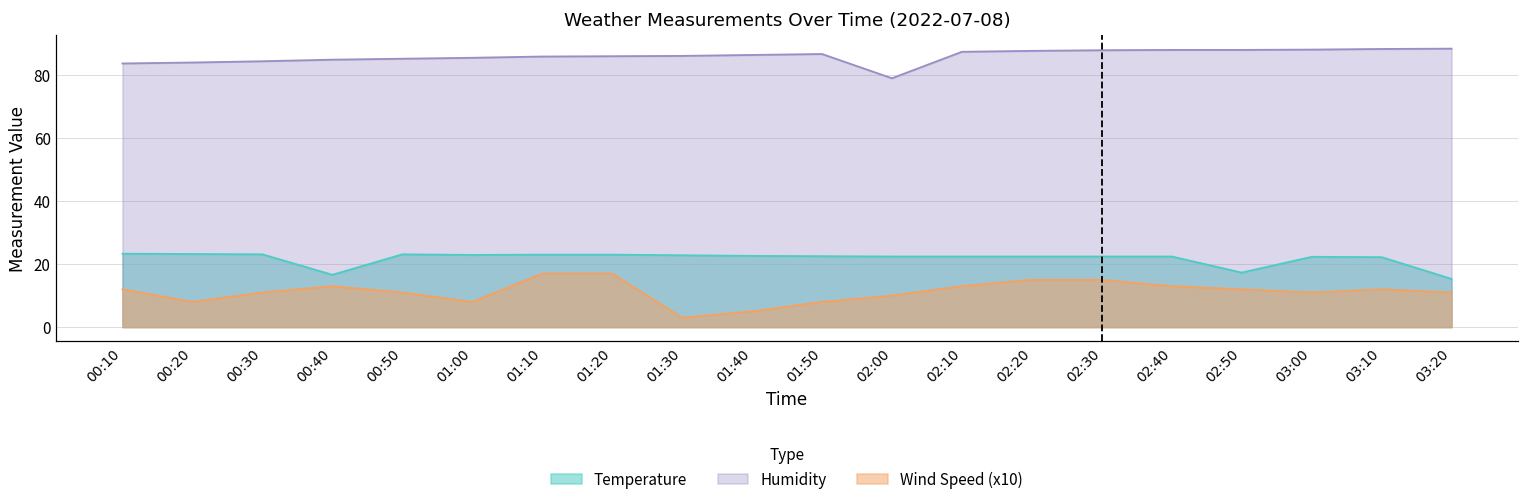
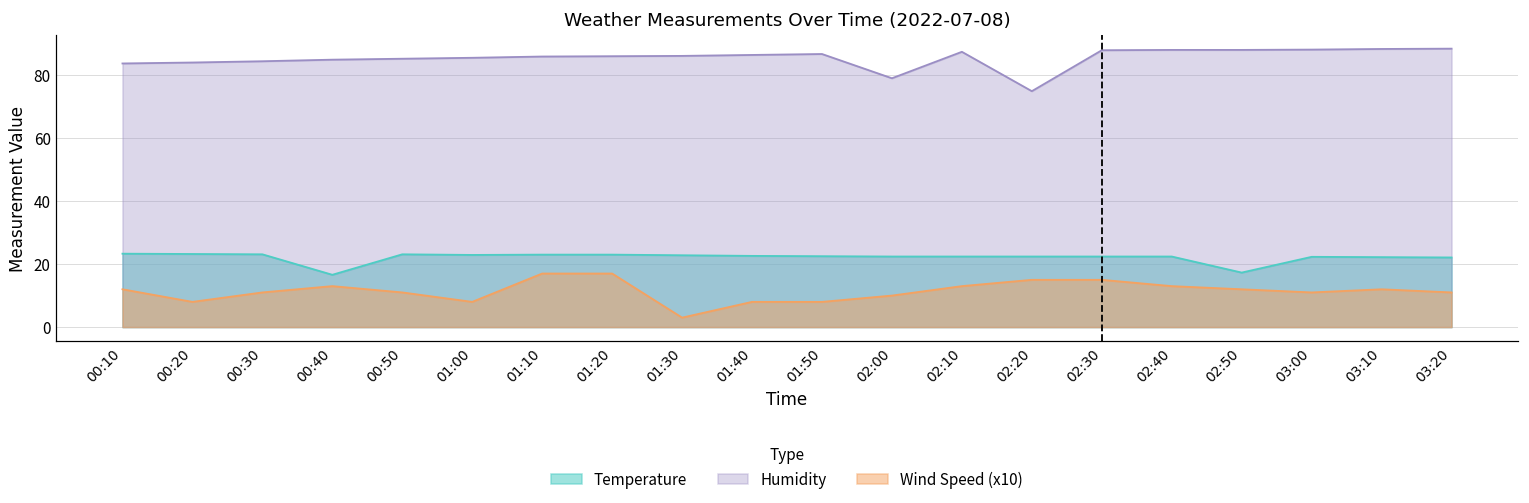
  {
    "Temperature": {
      "00:10": 23,
      "00:20": 23,
      "00:30": 23,
      "00:40": 17,
      "00:50": 23,
      "01:00": 23,
      "01:10": 23,
      "01:20": 23,
      "01:30": 23,
      "01:40": 23,
      "01:50": 23,
      "02:00": 22,
      "02:10": 22,
      "02:20": 22,
      "02:30": 22,
      "02:40": 22,
      "02:50": 17,
      "03:00": 22,
      "03:10": 22,
-     "03:20": 15
+     "03:20": 22
    },
    "Humidity": {
      "00:10": 84,
      "00:20": 84,
      "00:30": 84,
      "00:40": 85,
      "00:50": 85,
      "01:00": 86,
      "01:10": 86,
      "01:20": 86,
      "01:30": 86,
      "01:40": 86,
      "01:50": 87,
      "02:00": 79,
      "02:10": 87,
-     "02:20": 88,
+     "02:20": 75,
      "02:30": 88,
      "02:40": 88,
      "02:50": 88,
      "03:00": 88,
      "03:10": 88,
      "03:20": 88
    },
    "Wind Speed (x10)": {
      "00:10": 12,
      "00:20": 8,
      "00:30": 11,
      "00:40": 13,
      "00:50": 11,
      "01:00": 8,
      "01:10": 17,
      "01:20": 17,
      "01:30": 3,
-     "01:40": 5,
+     "01:40": 8,
      "01:50": 8,
      "02:00": 10,
      "02:10": 13,
      "02:20": 15,
      "02:30": 15,
      "02:40": 13,
      "02:50": 12,
      "03:00": 11,
      "03:10": 12,
      "03:20": 11
    }
  }
